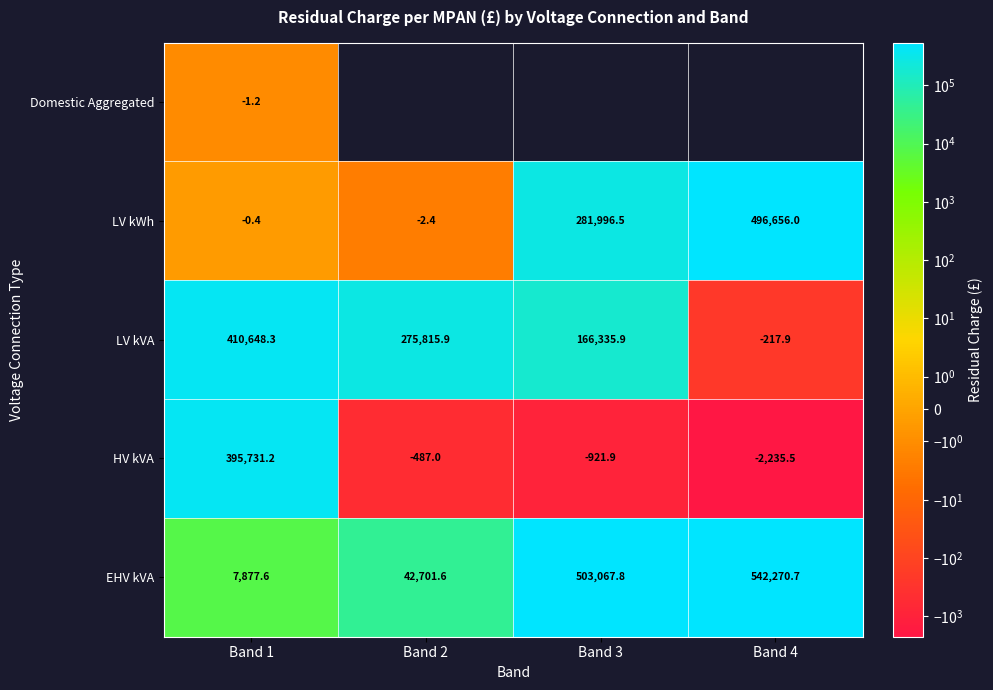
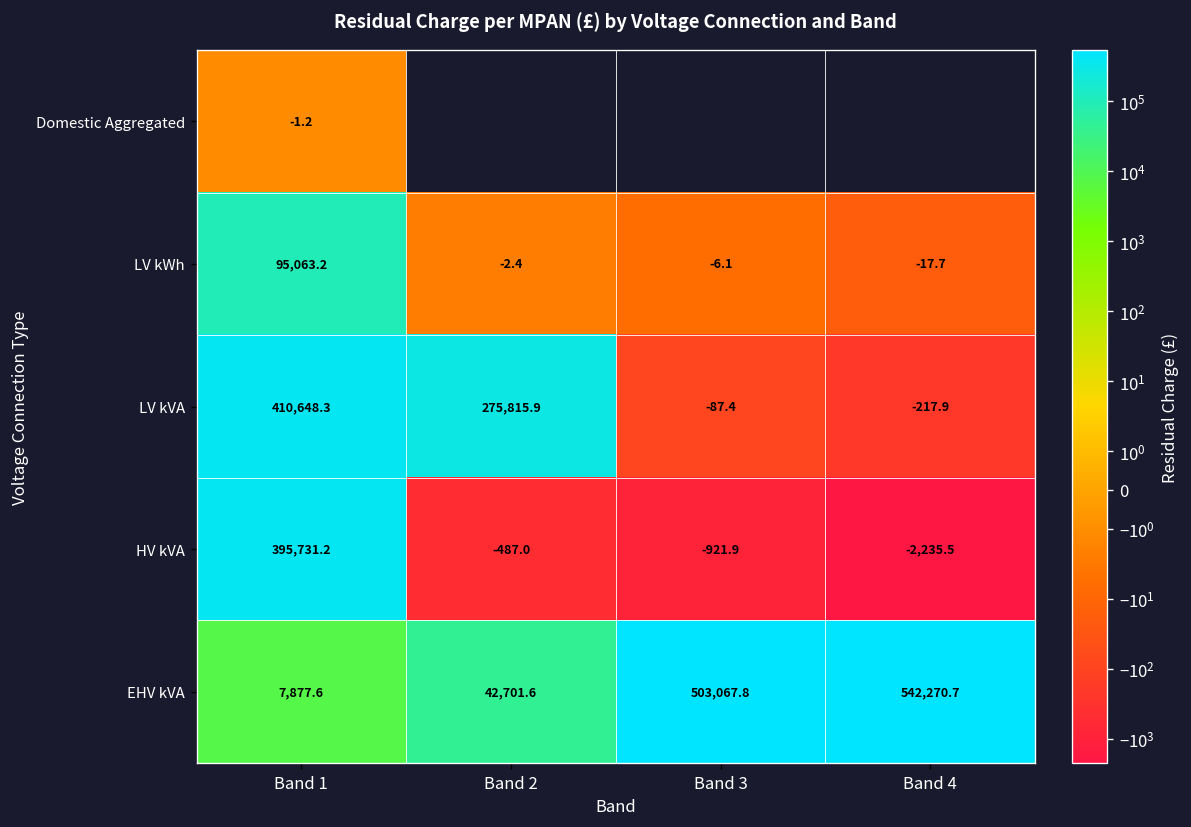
  {
    "Domestic Aggregated": {
      "Band 1": "-1.2"
    },
    "LV kWh": {
-     "Band 1": "-0.4",
+     "Band 1": "95,063.2",
      "Band 2": "-2.4",
-     "Band 3": "281,996.5",
-     "Band 4": "496,656.0"
+     "Band 3": "-6.1",
+     "Band 4": "-17.7"
    },
    "LV kVA": {
      "Band 1": "410,648.3",
      "Band 2": "275,815.9",
-     "Band 3": "166,335.9",
+     "Band 3": "-87.4",
      "Band 4": "-217.9"
    },
    "HV kVA": {
      "Band 1": "395,731.2",
      "Band 2": "-487.0",
      "Band 3": "-921.9",
      "Band 4": "-2,235.5"
    },
    "EHV kVA": {
      "Band 1": "7,877.6",
      "Band 2": "42,701.6",
      "Band 3": "503,067.8",
      "Band 4": "542,270.7"
    }
  }
